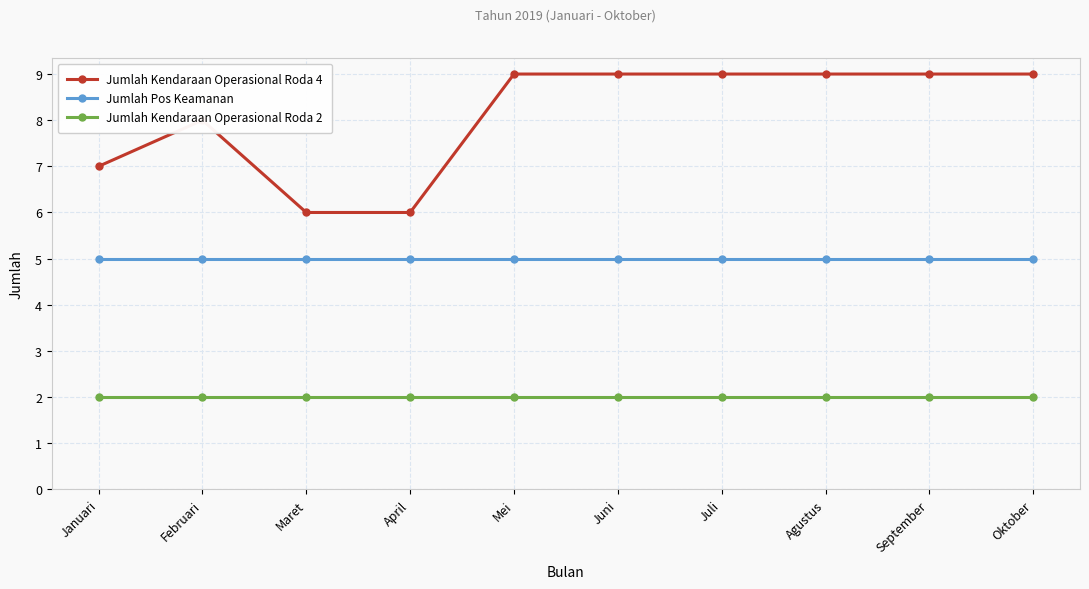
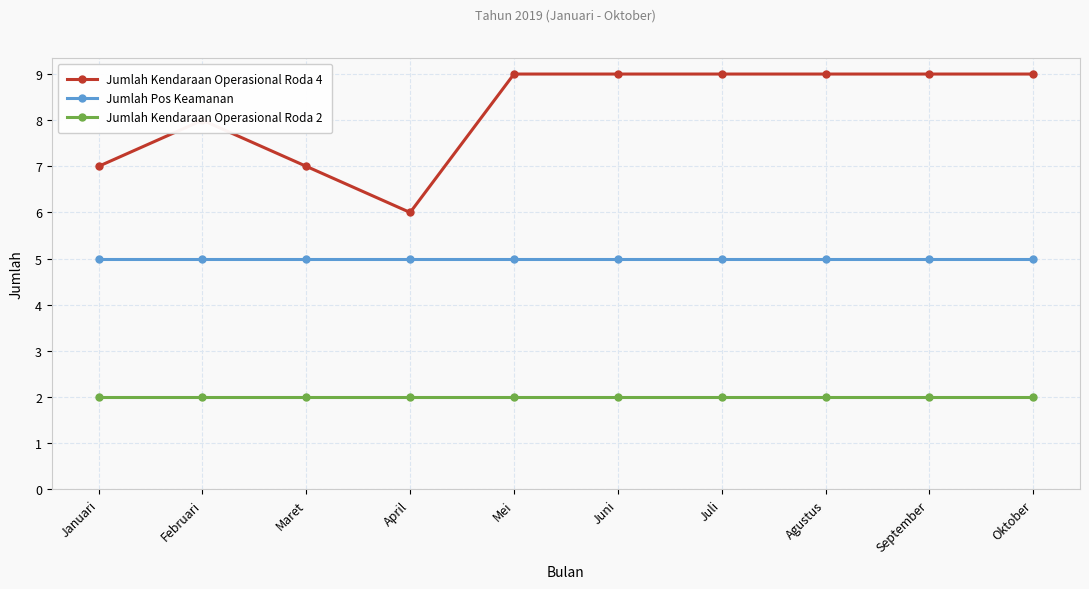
  {
    "Jumlah Kendaraan Operasional Roda 4": {
      "Januari": 7,
-     "Maret": 6,
+     "Maret": 7,
      "April": 6,
      "Mei": 9,
      "Juni": 9,
      "Juli": 9,
      "Agustus": 9,
      "September": 9,
      "Oktober": 9
    },
    "Jumlah Pos Keamanan": {
      "Januari": 5,
      "Februari": 5,
      "Maret": 5,
      "April": 5,
      "Mei": 5,
      "Juni": 5,
      "Juli": 5,
      "Agustus": 5,
      "September": 5,
      "Oktober": 5
    },
    "Jumlah Kendaraan Operasional Roda 2": {
      "Januari": 2,
      "Februari": 2,
      "Maret": 2,
      "April": 2,
      "Mei": 2,
      "Juni": 2,
      "Juli": 2,
      "Agustus": 2,
      "September": 2,
      "Oktober": 2
    }
  }
